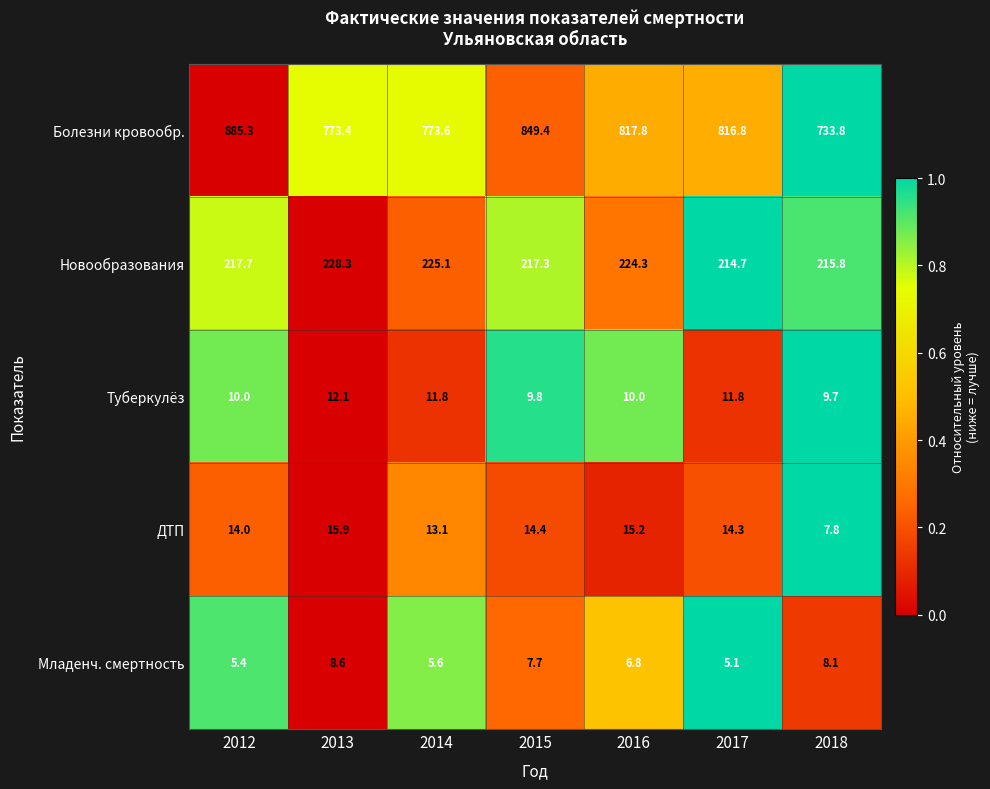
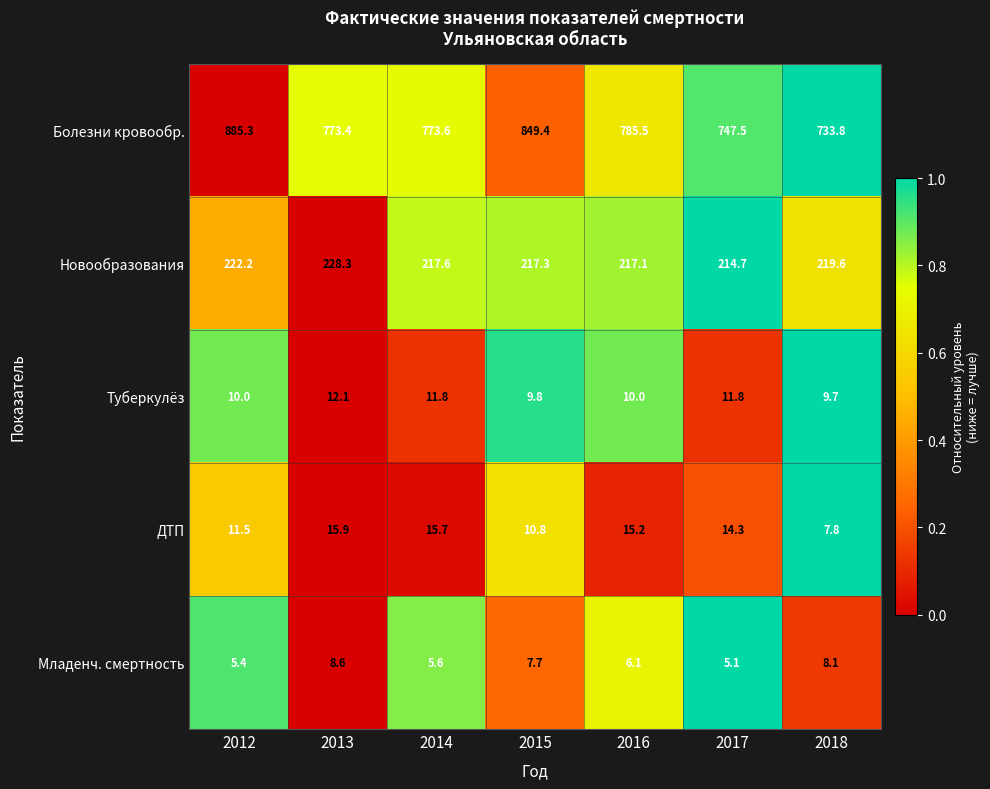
  {
    "Болезни кровообр.": {
      "2012": 885.3,
      "2013": 773.4,
      "2014": 773.6,
      "2015": 849.4,
-     "2016": 817.8,
-     "2017": 816.8,
+     "2016": 785.5,
+     "2017": 747.5,
      "2018": 733.8
    },
    "Новообразования": {
-     "2012": 217.7,
+     "2012": 222.2,
      "2013": 228.3,
-     "2014": 225.1,
+     "2014": 217.6,
      "2015": 217.3,
-     "2016": 224.3,
+     "2016": 217.1,
      "2017": 214.7,
-     "2018": 215.8
+     "2018": 219.6
    },
    "Туберкулёз": {
      "2012": 10.0,
      "2013": 12.1,
      "2014": 11.8,
      "2015": 9.8,
      "2016": 10.0,
      "2017": 11.8,
      "2018": 9.7
    },
    "ДТП": {
-     "2012": 14.0,
+     "2012": 11.5,
      "2013": 15.9,
-     "2014": 13.1,
-     "2015": 14.4,
+     "2014": 15.7,
+     "2015": 10.8,
      "2016": 15.2,
      "2017": 14.3,
      "2018": 7.8
    },
    "Младенч. смертность": {
      "2012": 5.4,
      "2013": 8.6,
      "2014": 5.6,
      "2015": 7.7,
-     "2016": 6.8,
+     "2016": 6.1,
      "2017": 5.1,
      "2018": 8.1
    }
  }
